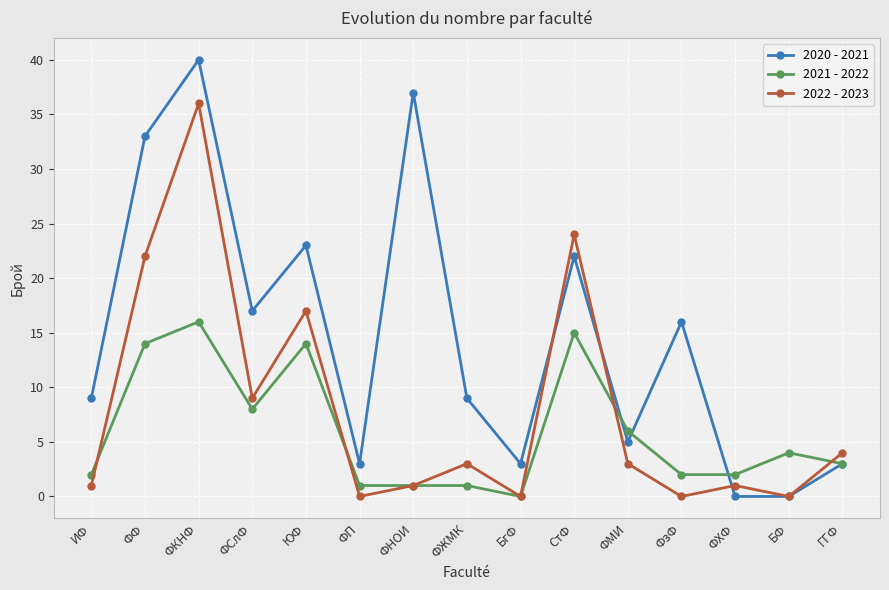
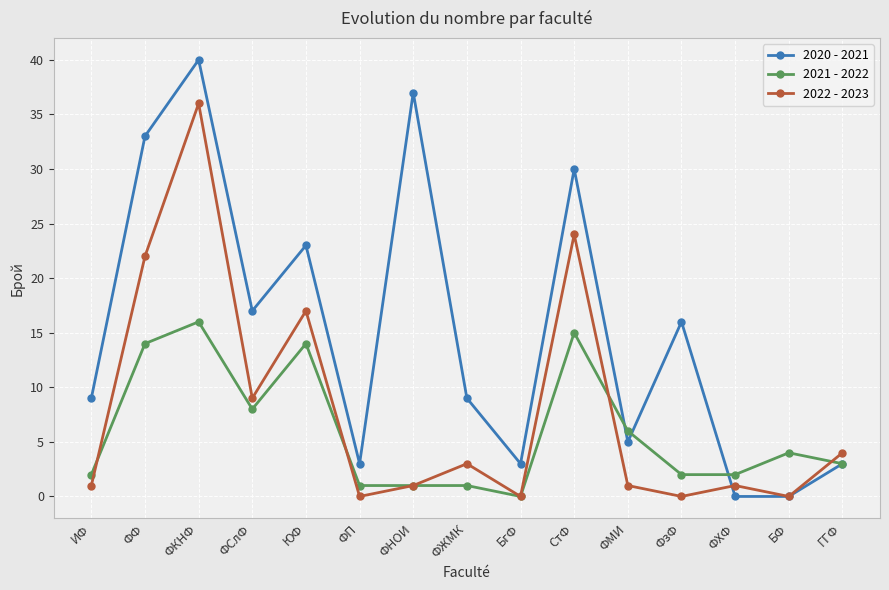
  {
    "2020 - 2021": {
      "ИФ": 9,
      "ФФ": 33,
      "ФКНФ": 40,
      "ФСлФ": 17,
      "ЮФ": 23,
      "ФП": 3,
      "ФНОИ": 37,
      "ФЖМК": 9,
      "БгФ": 3,
-     "СтФ": 22,
+     "СтФ": 30,
      "ФМИ": 5,
      "ФзФ": 16,
      "ФХФ": 0
    },
    "2021 - 2022": {
      "ИФ": 2,
      "ФФ": 14,
      "ФКНФ": 16,
      "ФСлФ": 8,
      "ЮФ": 14,
      "ФП": 1,
      "ФЖМК": 1,
      "СтФ": 15,
      "ФМИ": 6,
      "ФзФ": 2,
      "ФХФ": 2,
      "БФ": 4
    },
    "2022 - 2023": {
      "ИФ": 1,
      "ФФ": 22,
      "ФКНФ": 36,
      "ФСлФ": 9,
      "ЮФ": 17,
      "ФП": 0,
      "ФЖМК": 3,
      "СтФ": 24,
-     "ФМИ": 3,
+     "ФМИ": 1,
      "ФзФ": 0,
      "ФХФ": 1,
      "ГГФ": 4
    }
  }
